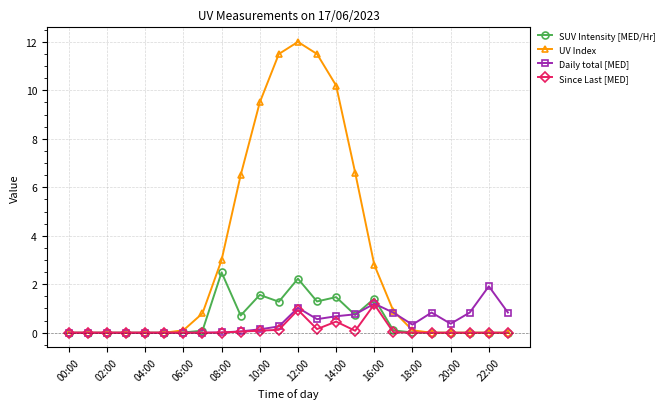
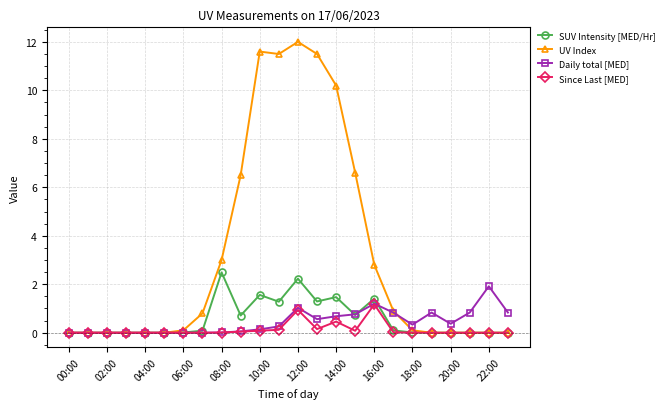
  {
    "SUV Intensity [MED/Hr]": {
      "08:00": 2.5,
      "10:00": 1.6,
      "12:00": 2.2,
      "14:00": 1.5,
      "16:00": 1.4
    },
    "UV Index": {
      "08:00": 3.0,
-     "10:00": 9.5,
+     "10:00": 11.6,
      "12:00": 12.0,
      "14:00": 10.2,
      "16:00": 2.8
    },
    "Daily total [MED]": {
      "14:00": 0.7,
      "18:00": 0.3,
      "20:00": 0.4,
      "22:00": 1.9
    },
    "Since Last [MED]": {
      "14:00": 0.5
    }
  }
